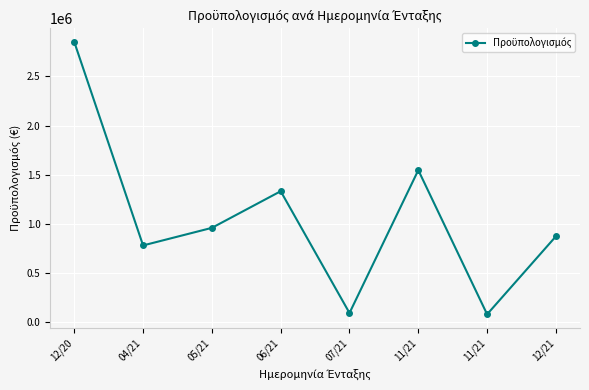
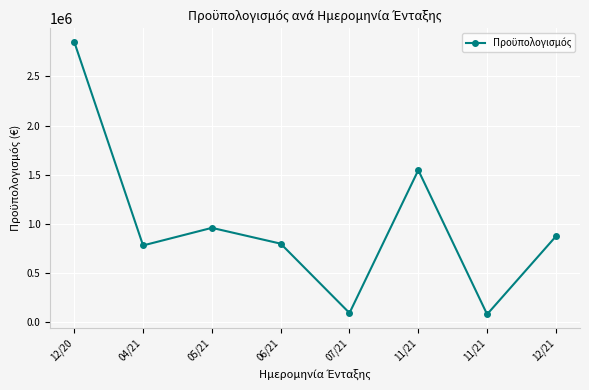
  {
    "12/20": 2800000,
    "04/21": 800000,
    "05/21": 1000000,
-   "06/21": 1300000,
+   "06/21": 800000,
    "07/21": 100000,
    "12/21": 900000
  }
